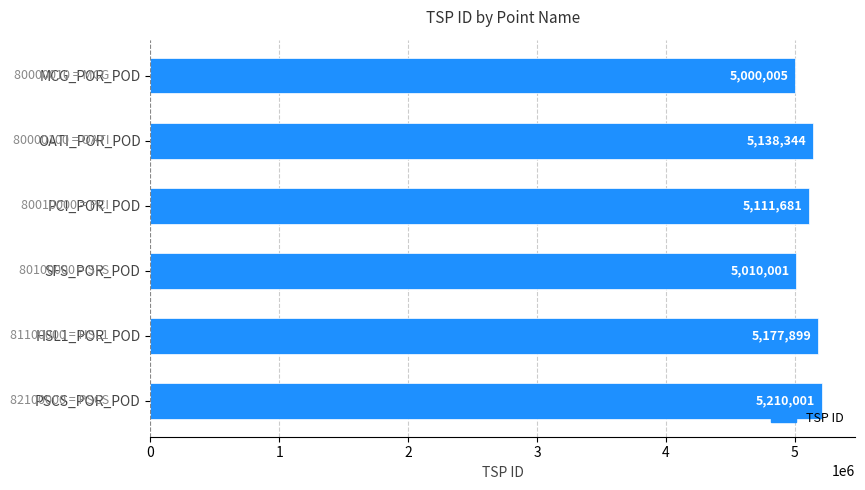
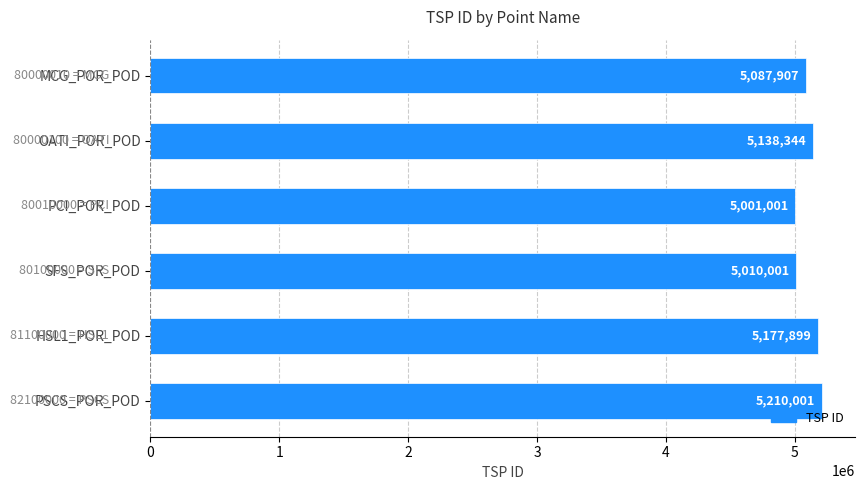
  {
-   "MCG_POR_POD": "5,000,005",
+   "MCG_POR_POD": "5,087,907",
    "OATI_POR_POD": "5,138,344",
-   "PCI_POR_POD": "5,111,681",
+   "PCI_POR_POD": "5,001,001",
    "SFS_POR_POD": "5,010,001",
    "HSL1_POR_POD": "5,177,899",
    "PSCS_POR_POD": "5,210,001"
  }
